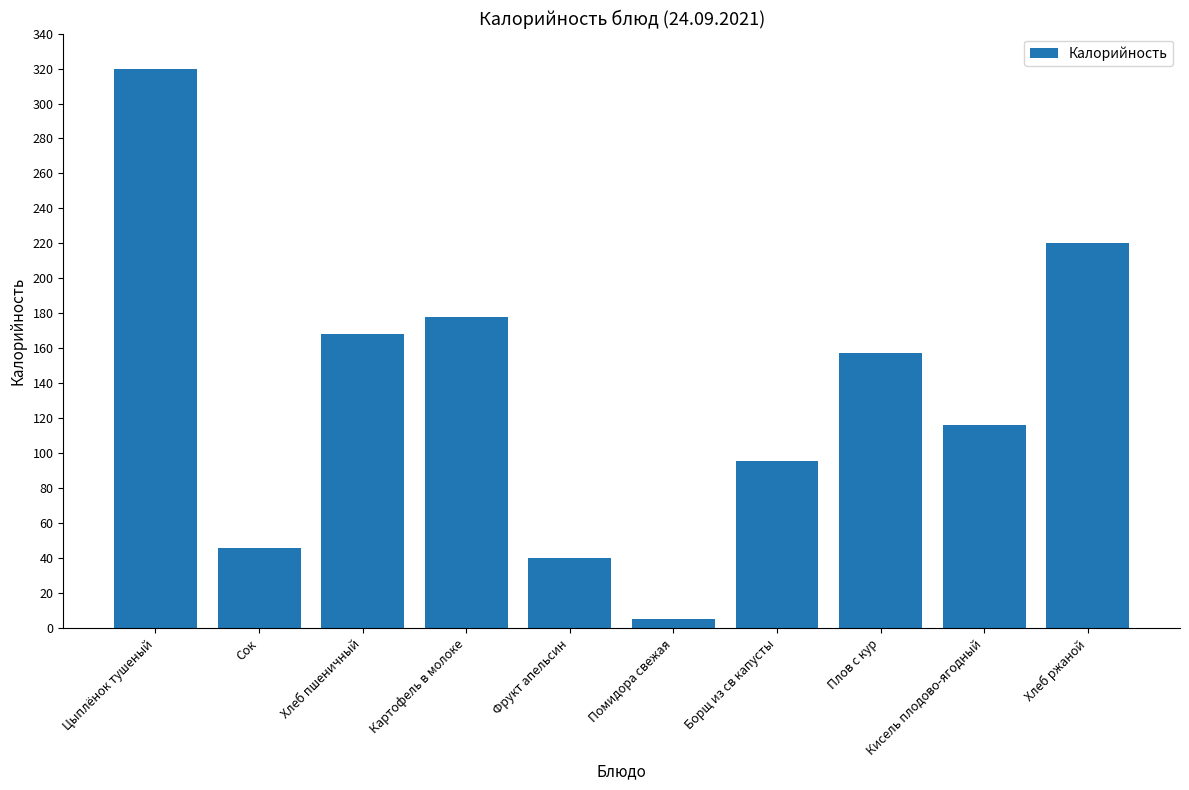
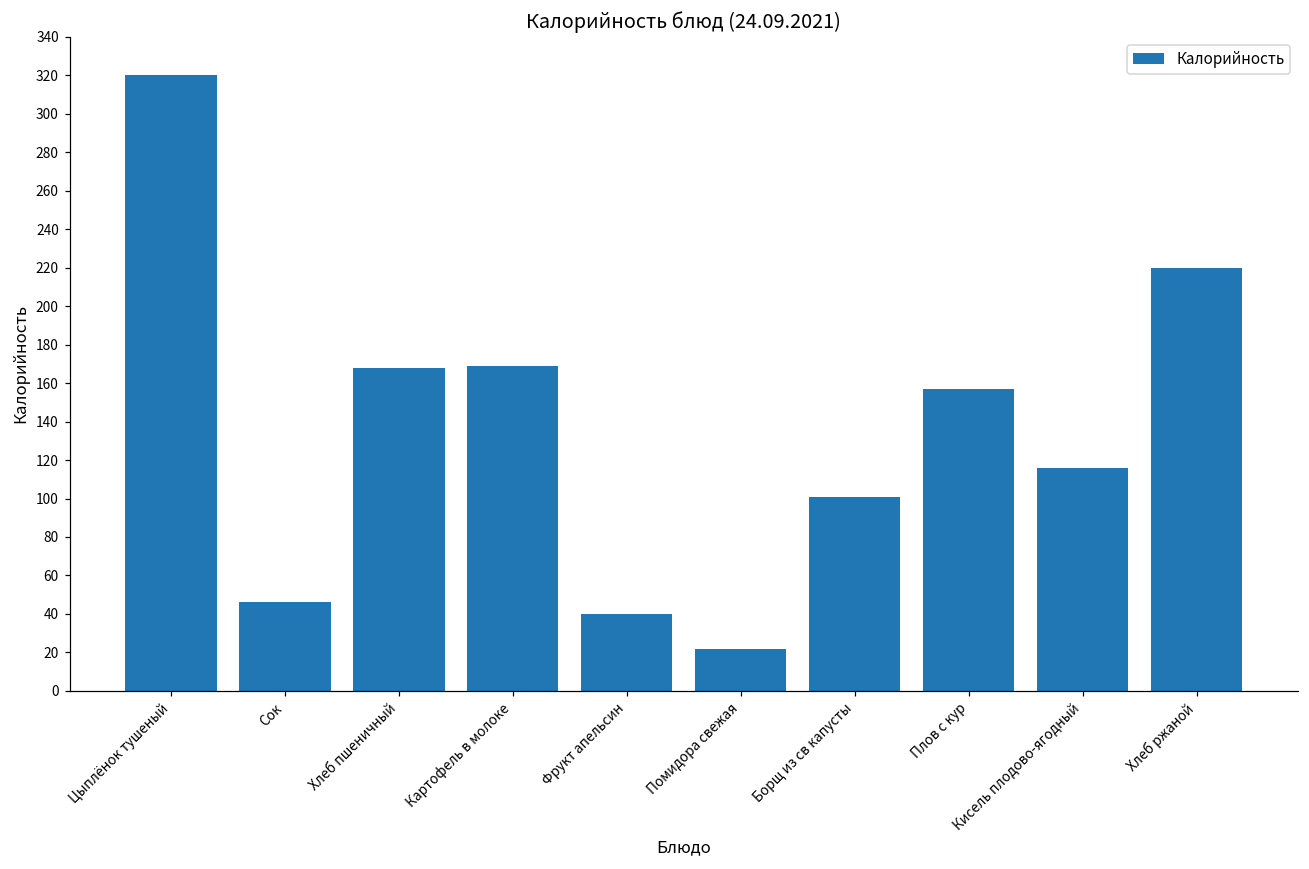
  {
    "Цыплёнок тушеный": 320,
    "Сок": 46,
    "Хлеб пшеничный": 168,
-   "Картофель в молоке": 178,
+   "Картофель в молоке": 169,
    "Фрукт апельсин": 40,
-   "Помидора свежая": 5,
-   "Борщ из св капусты": 96,
+   "Помидора свежая": 22,
+   "Борщ из св капусты": 101,
    "Плов с кур": 157,
    "Кисель плодово-ягодный": 116,
    "Хлеб ржаной": 220
  }
